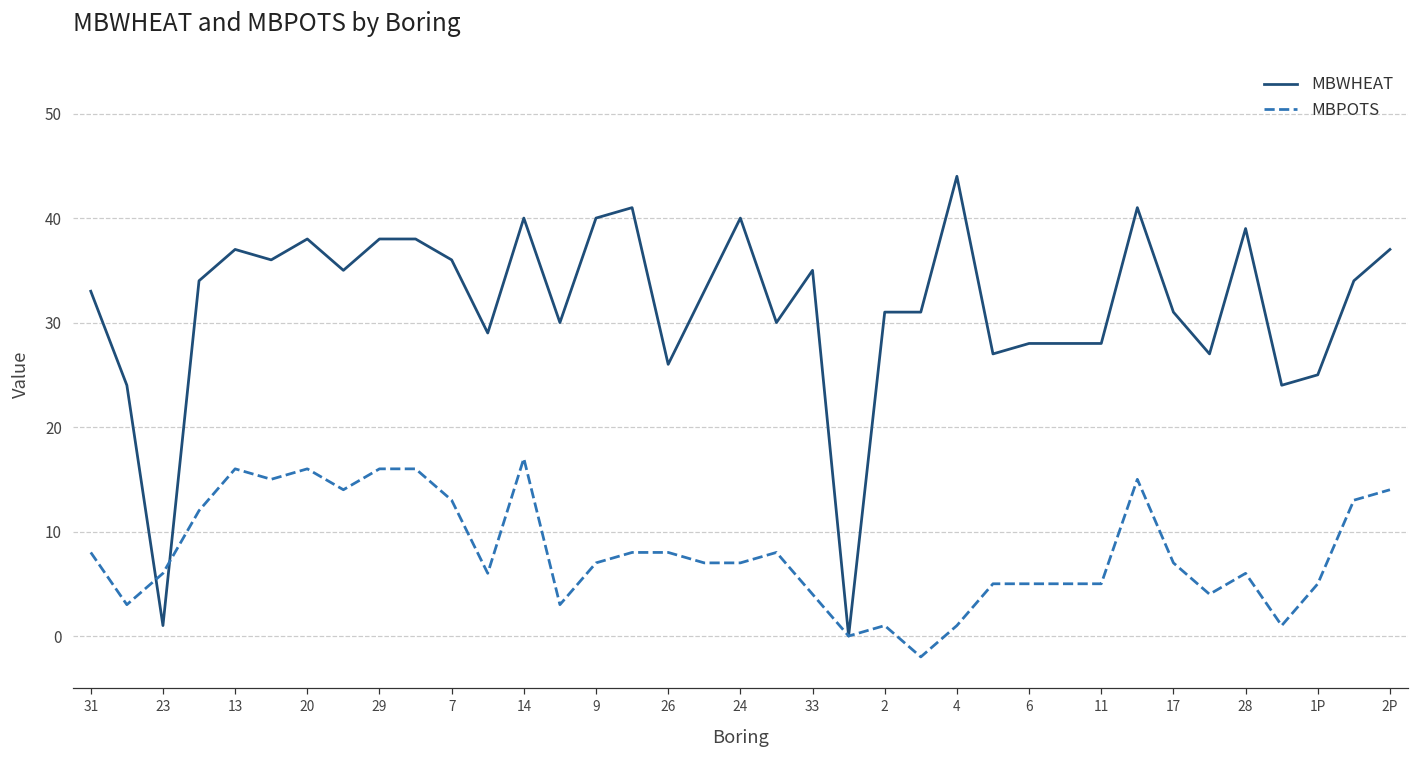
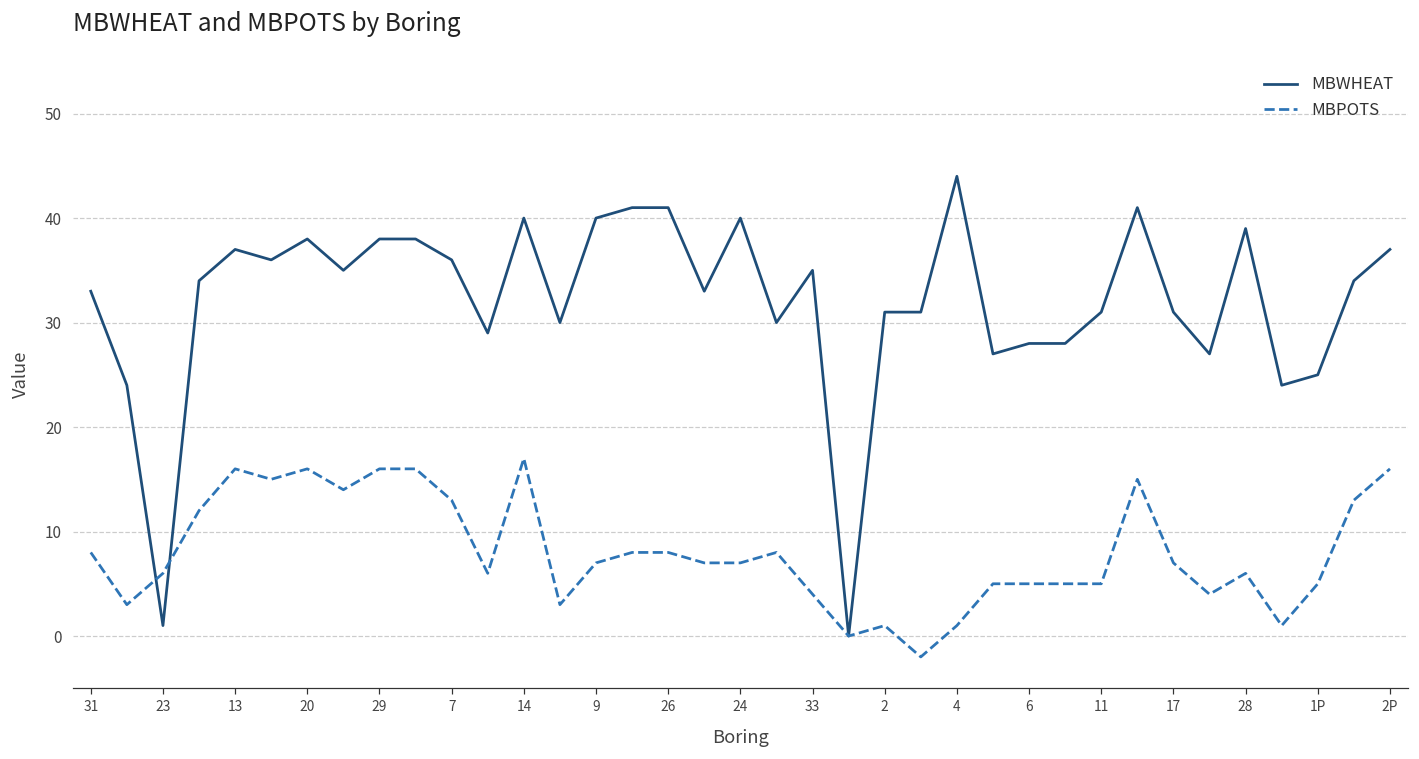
  {
    "MBWHEAT": {
      "31": 33,
      "23": 1,
      "13": 37,
      "20": 38,
      "29": 38,
      "7": 36,
      "14": 40,
      "9": 40,
-     "26": 26,
+     "26": 41,
      "24": 40,
      "33": 35,
      "2": 31,
      "4": 44,
      "6": 28,
-     "11": 28,
+     "11": 31,
      "17": 31,
      "28": 39,
      "1P": 25,
      "2P": 37
    },
    "MBPOTS": {
      "31": 8,
      "23": 6,
      "13": 16,
      "20": 16,
      "29": 16,
      "7": 13,
      "14": 17,
      "9": 7,
      "26": 8,
      "24": 7,
      "33": 4,
      "2": 1,
      "4": 1,
      "6": 5,
      "11": 5,
      "17": 7,
      "28": 6,
      "1P": 5,
-     "2P": 14
+     "2P": 16
    }
  }
